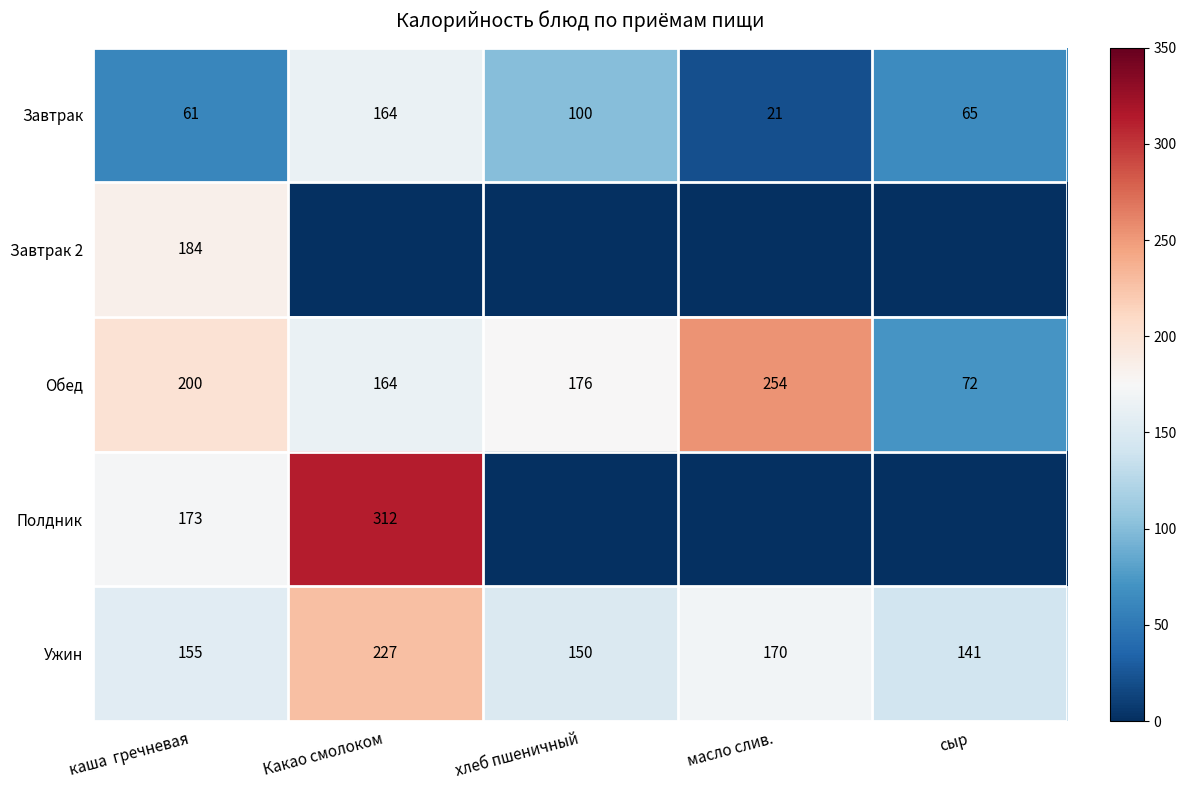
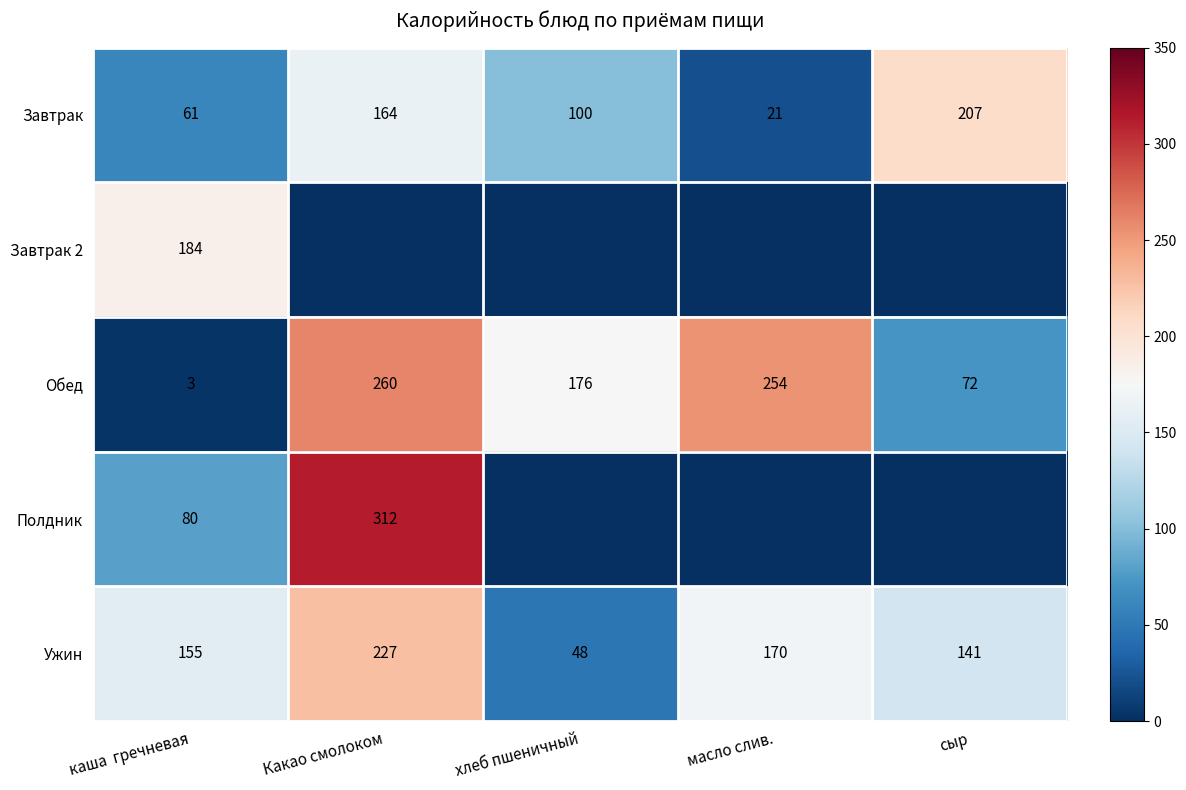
  {
    "Завтрак": {
      "каша гречневая": 61,
      "Какао смолоком": 164,
      "хлеб пшеничный": 100,
      "масло слив.": 21,
-     "сыр": 65
+     "сыр": 207
    },
    "Завтрак 2": {
      "каша гречневая": 184
    },
    "Обед": {
-     "каша гречневая": 200,
-     "Какао смолоком": 164,
+     "каша гречневая": 3,
+     "Какао смолоком": 260,
      "хлеб пшеничный": 176,
      "масло слив.": 254,
      "сыр": 72
    },
    "Полдник": {
-     "каша гречневая": 173,
+     "каша гречневая": 80,
      "Какао смолоком": 312
    },
    "Ужин": {
      "каша гречневая": 155,
      "Какао смолоком": 227,
-     "хлеб пшеничный": 150,
+     "хлеб пшеничный": 48,
      "масло слив.": 170,
      "сыр": 141
    }
  }
